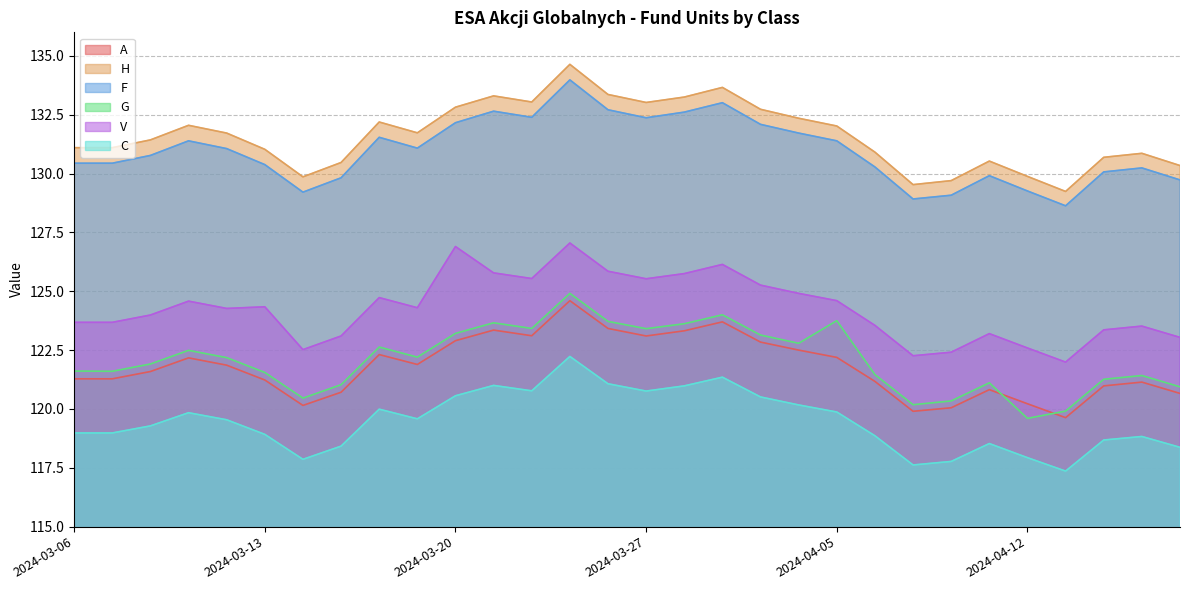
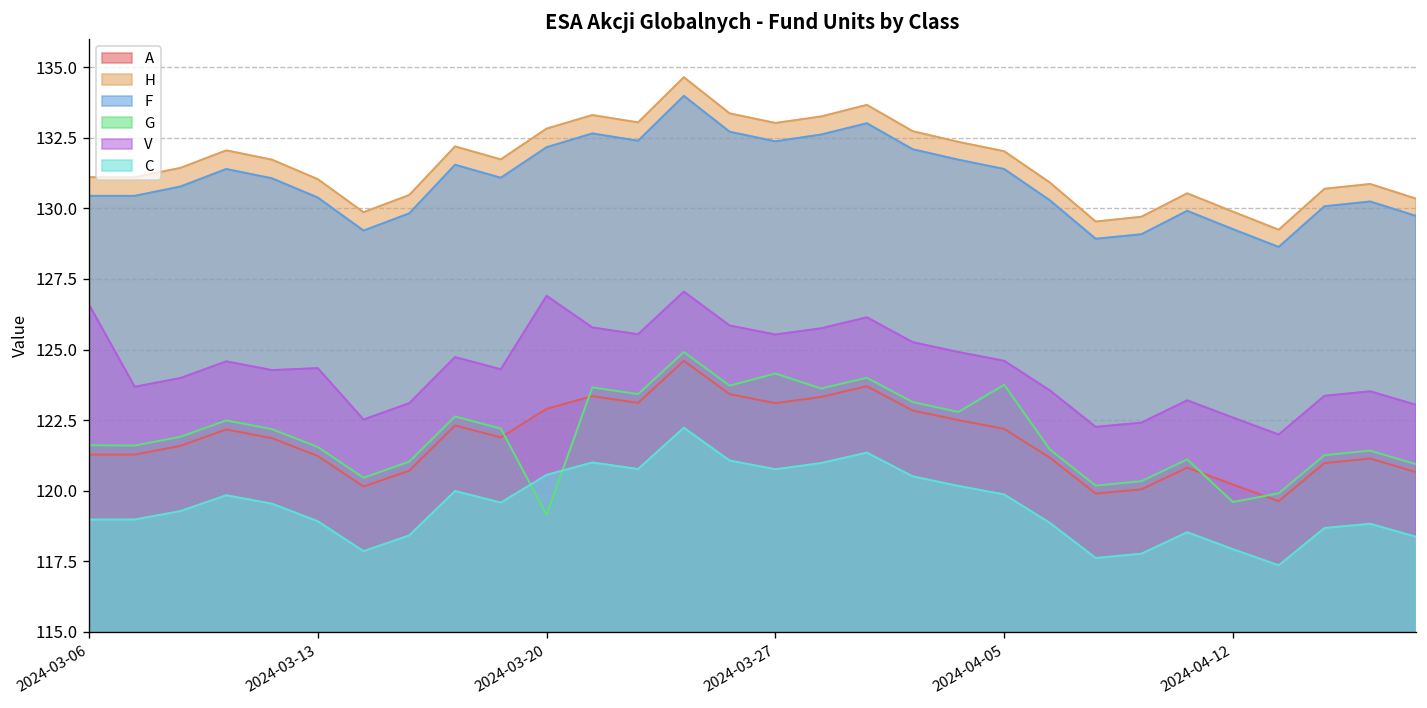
  {
    "G": {
      "2024-03-06": 121.6,
      "2024-03-13": 121.6,
-     "2024-03-20": 123.2,
-     "2024-03-27": 123.4,
+     "2024-03-20": 119.2,
+     "2024-03-27": 124.2,
      "2024-04-05": 123.8,
      "2024-04-12": 119.6
    },
    "V": {
-     "2024-03-06": 123.7,
+     "2024-03-06": 126.6,
      "2024-03-13": 124.3,
      "2024-03-20": 126.9,
      "2024-03-27": 125.5,
      "2024-04-05": 124.6,
      "2024-04-12": 122.6
    }
  }
